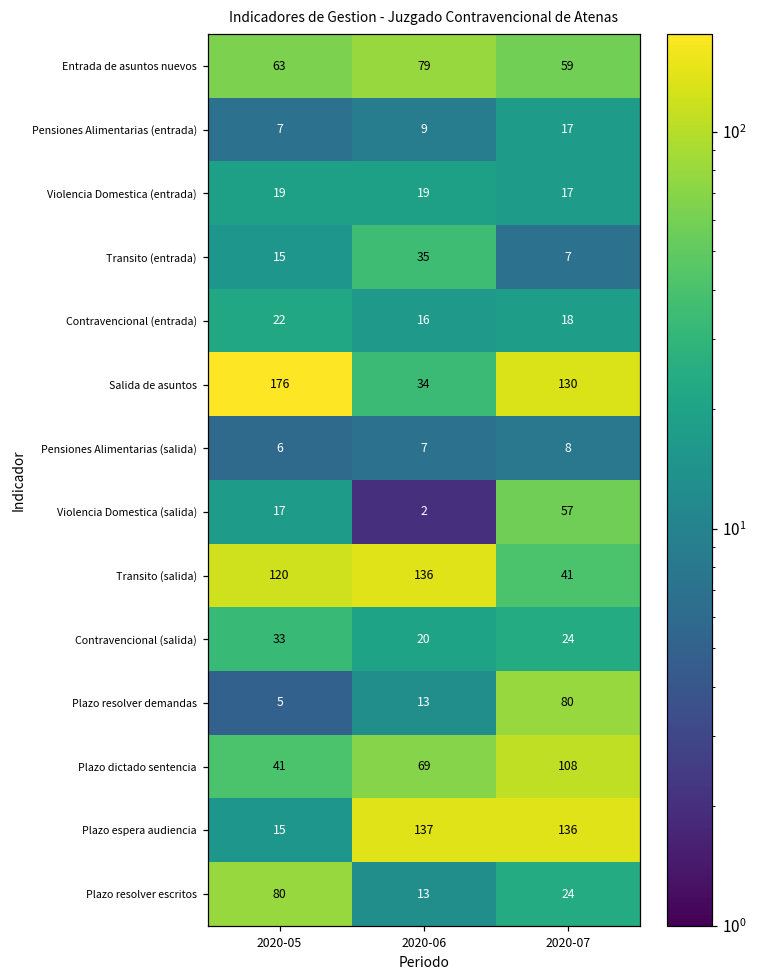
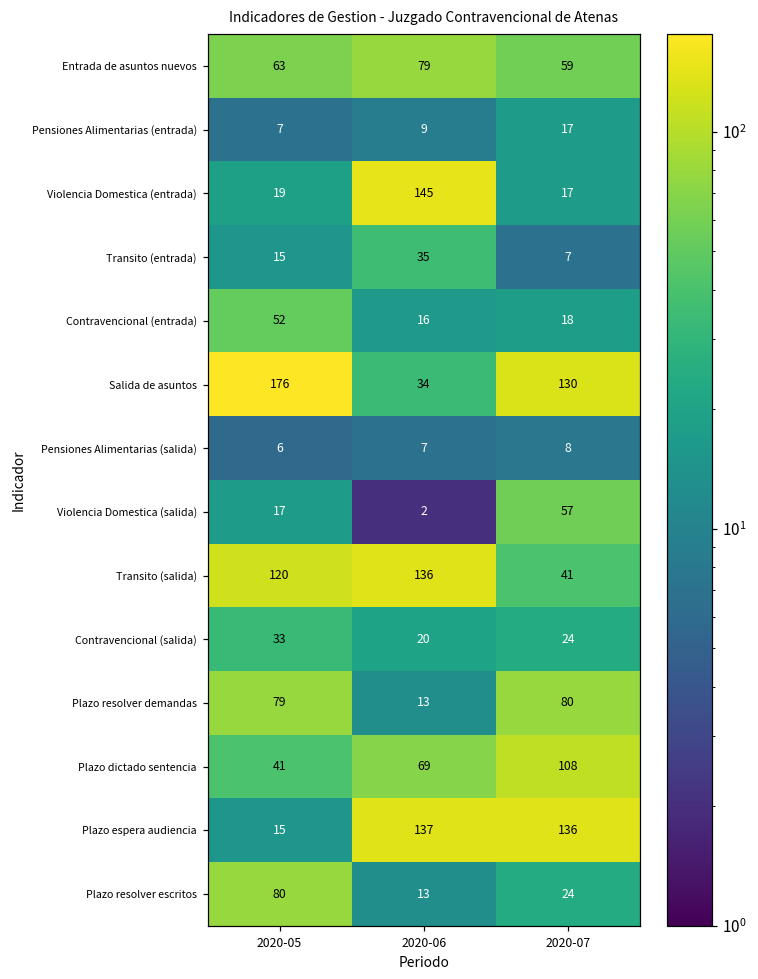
  {
    "Entrada de asuntos nuevos": {
      "2020-05": 63,
      "2020-06": 79,
      "2020-07": 59
    },
    "Pensiones Alimentarias (entrada)": {
      "2020-05": 7,
      "2020-06": 9,
      "2020-07": 17
    },
    "Violencia Domestica (entrada)": {
      "2020-05": 19,
-     "2020-06": 19,
+     "2020-06": 145,
      "2020-07": 17
    },
    "Transito (entrada)": {
      "2020-05": 15,
      "2020-06": 35,
      "2020-07": 7
    },
    "Contravencional (entrada)": {
-     "2020-05": 22,
+     "2020-05": 52,
      "2020-06": 16,
      "2020-07": 18
    },
    "Salida de asuntos": {
      "2020-05": 176,
      "2020-06": 34,
      "2020-07": 130
    },
    "Pensiones Alimentarias (salida)": {
      "2020-05": 6,
      "2020-06": 7,
      "2020-07": 8
    },
    "Violencia Domestica (salida)": {
      "2020-05": 17,
      "2020-06": 2,
      "2020-07": 57
    },
    "Transito (salida)": {
      "2020-05": 120,
      "2020-06": 136,
      "2020-07": 41
    },
    "Contravencional (salida)": {
      "2020-05": 33,
      "2020-06": 20,
      "2020-07": 24
    },
    "Plazo resolver demandas": {
-     "2020-05": 5,
+     "2020-05": 79,
      "2020-06": 13,
      "2020-07": 80
    },
    "Plazo dictado sentencia": {
      "2020-05": 41,
      "2020-06": 69,
      "2020-07": 108
    },
    "Plazo espera audiencia": {
      "2020-05": 15,
      "2020-06": 137,
      "2020-07": 136
    },
    "Plazo resolver escritos": {
      "2020-05": 80,
      "2020-06": 13,
      "2020-07": 24
    }
  }
